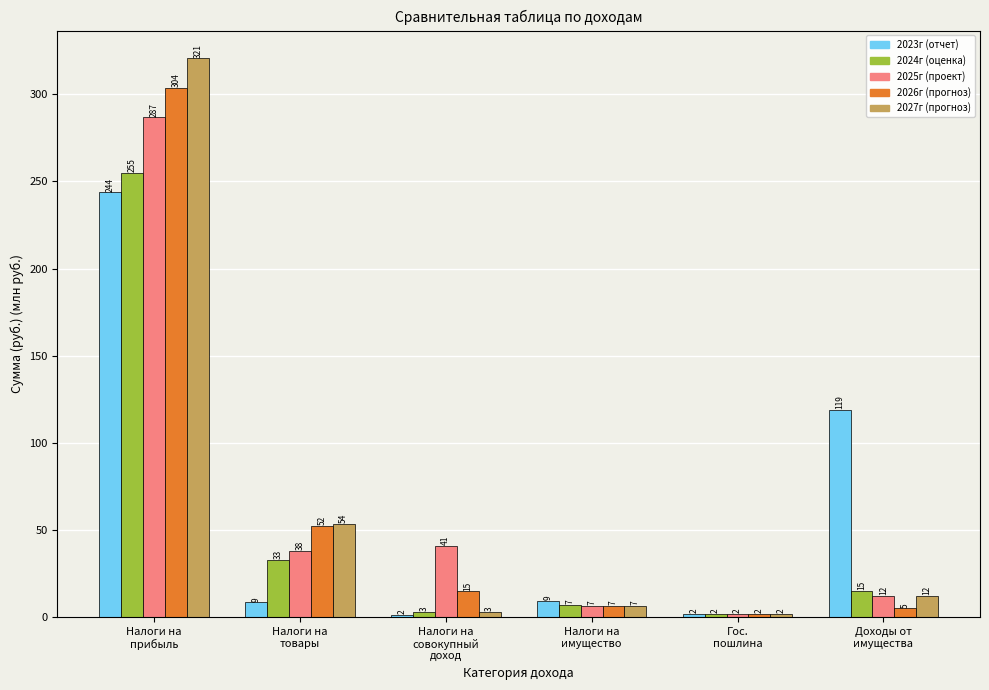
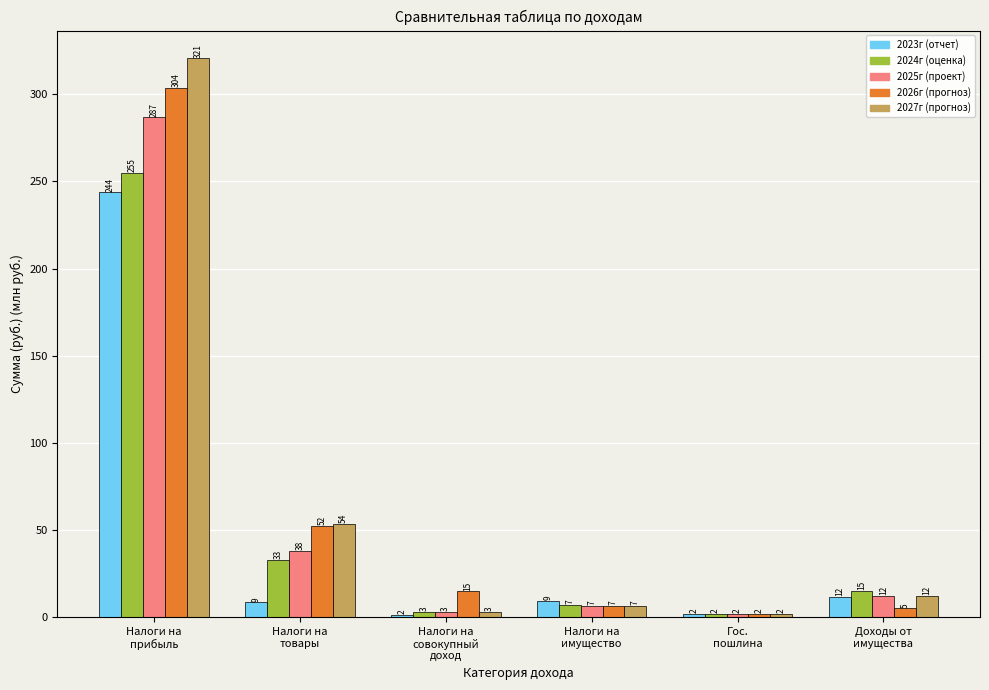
  {
    "2023г (отчет)": {
      "Налоги на прибыль": 244,
      "Налоги на товары": 9,
      "Налоги на совокупный доход": 2,
      "Налоги на имущество": 9,
      "Гос. пошлина": 2,
-     "Доходы от имущества": 119
+     "Доходы от имущества": 12
    },
    "2025г (проект)": {
      "Налоги на прибыль": 287,
      "Налоги на товары": 38,
-     "Налоги на совокупный доход": 41,
+     "Налоги на совокупный доход": 3,
      "Налоги на имущество": 7,
      "Гос. пошлина": 2,
      "Доходы от имущества": 12
    },
    "2026г (прогноз)": {
      "Налоги на прибыль": 304,
      "Налоги на товары": 52,
      "Налоги на совокупный доход": 15,
      "Налоги на имущество": 7,
      "Гос. пошлина": 2,
      "Доходы от имущества": 5
    }
  }
